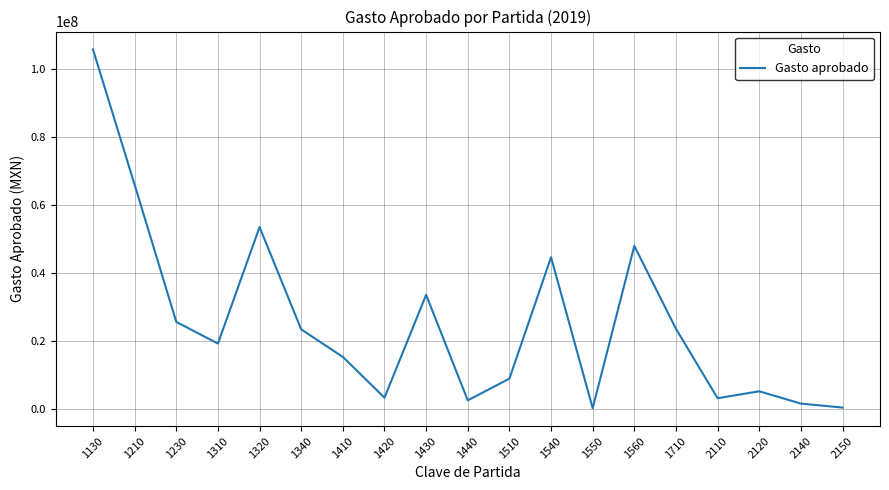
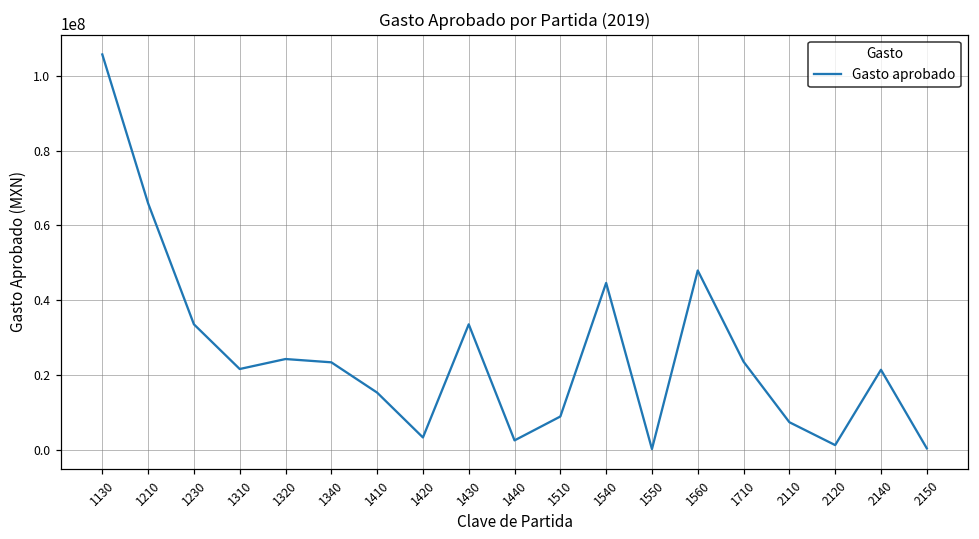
  {
    "1130": 106000000,
    "1210": 66000000,
-   "1230": 26000000,
-   "1310": 19000000,
-   "1320": 54000000,
+   "1230": 34000000,
+   "1310": 22000000,
+   "1320": 24000000,
    "1340": 23000000,
    "1410": 15000000,
    "1420": 3000000,
    "1430": 34000000,
    "1440": 3000000,
    "1510": 9000000,
    "1540": 45000000,
    "1550": 0,
    "1560": 48000000,
    "1710": 24000000,
-   "2110": 3000000,
-   "2120": 5000000,
-   "2140": 2000000,
+   "2110": 8000000,
+   "2120": 1000000,
+   "2140": 22000000,
    "2150": 1000000
  }
